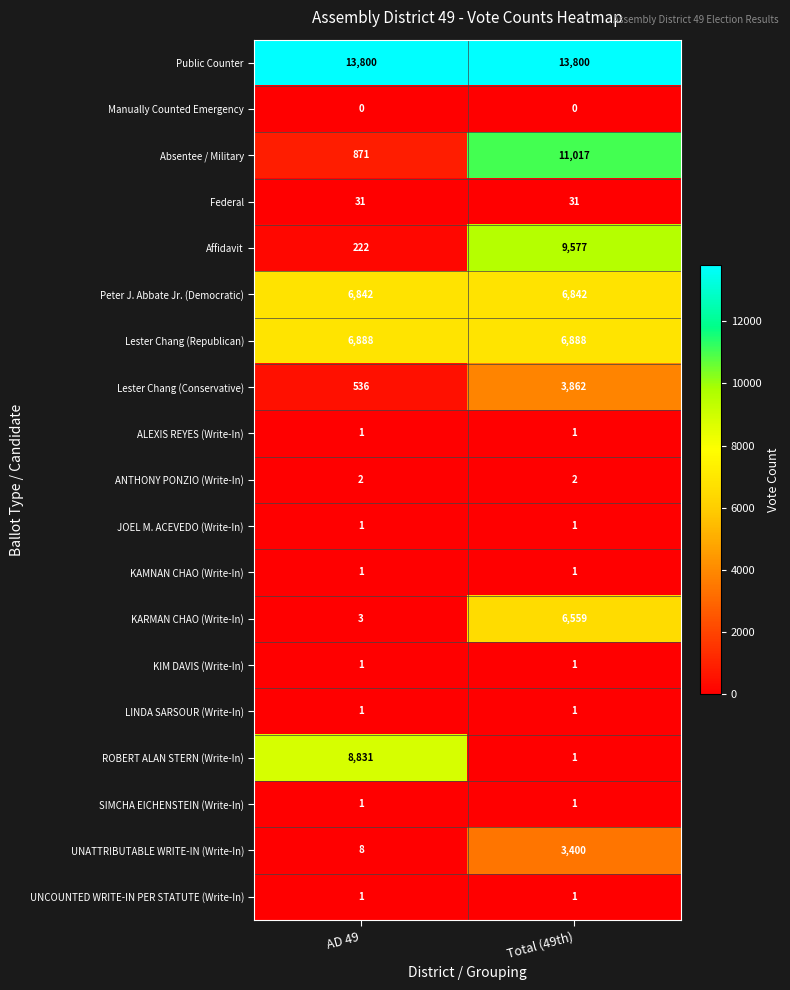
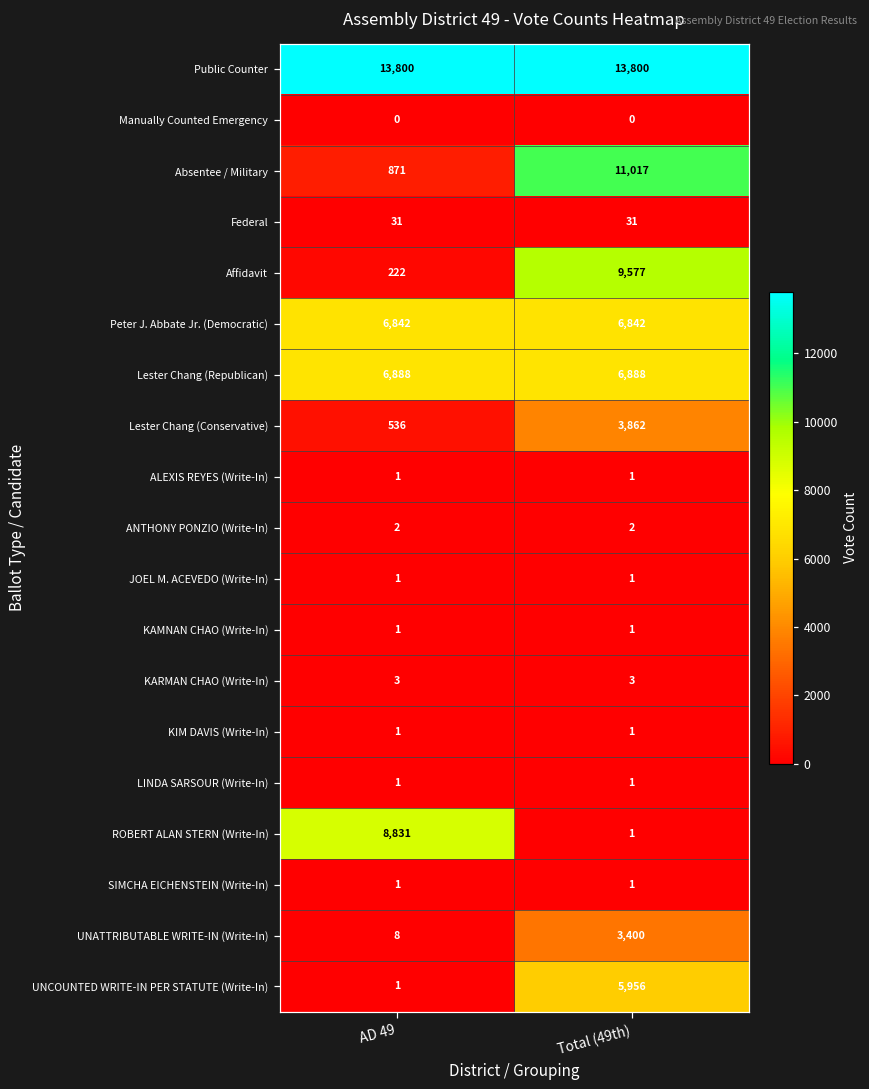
  {
    "Public Counter": {
      "AD 49": "13,800",
      "Total (49th)": "13,800"
    },
    "Manually Counted Emergency": {
      "AD 49": "0",
      "Total (49th)": "0"
    },
    "Absentee / Military": {
      "AD 49": "871",
      "Total (49th)": "11,017"
    },
    "Federal": {
      "AD 49": "31",
      "Total (49th)": "31"
    },
    "Affidavit": {
      "AD 49": "222",
      "Total (49th)": "9,577"
    },
    "Peter J. Abbate Jr. (Democratic)": {
      "AD 49": "6,842",
      "Total (49th)": "6,842"
    },
    "Lester Chang (Republican)": {
      "AD 49": "6,888",
      "Total (49th)": "6,888"
    },
    "Lester Chang (Conservative)": {
      "AD 49": "536",
      "Total (49th)": "3,862"
    },
    "ALEXIS REYES (Write-In)": {
      "AD 49": "1",
      "Total (49th)": "1"
    },
    "ANTHONY PONZIO (Write-In)": {
      "AD 49": "2",
      "Total (49th)": "2"
    },
    "JOEL M. ACEVEDO (Write-In)": {
      "AD 49": "1",
      "Total (49th)": "1"
    },
    "KAMNAN CHAO (Write-In)": {
      "AD 49": "1",
      "Total (49th)": "1"
    },
    "KARMAN CHAO (Write-In)": {
      "AD 49": "3",
-     "Total (49th)": "6,559"
+     "Total (49th)": "3"
    },
    "KIM DAVIS (Write-In)": {
      "AD 49": "1",
      "Total (49th)": "1"
    },
    "LINDA SARSOUR (Write-In)": {
      "AD 49": "1",
      "Total (49th)": "1"
    },
    "ROBERT ALAN STERN (Write-In)": {
      "AD 49": "8,831",
      "Total (49th)": "1"
    },
    "SIMCHA EICHENSTEIN (Write-In)": {
      "AD 49": "1",
      "Total (49th)": "1"
    },
    "UNATTRIBUTABLE WRITE-IN (Write-In)": {
      "AD 49": "8",
      "Total (49th)": "3,400"
    },
    "UNCOUNTED WRITE-IN PER STATUTE (Write-In)": {
      "AD 49": "1",
-     "Total (49th)": "1"
+     "Total (49th)": "5,956"
    }
  }
